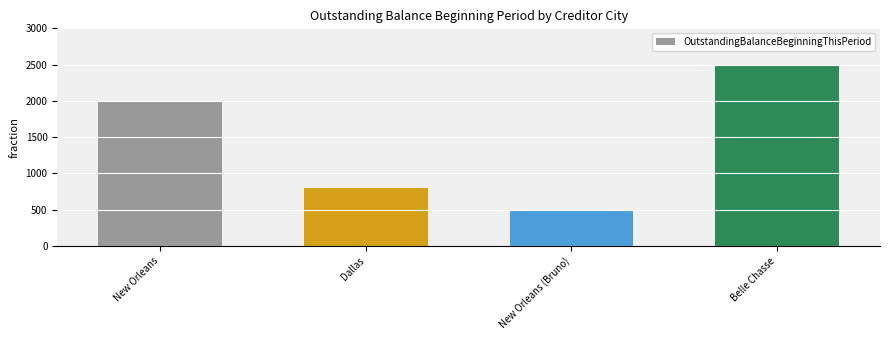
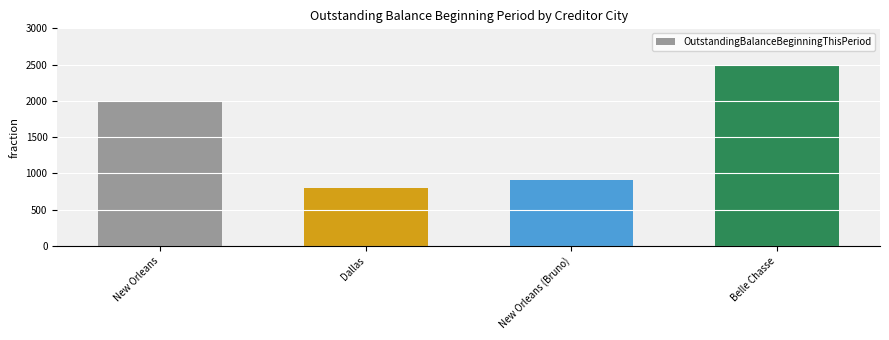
  {
    "New Orleans": 2000,
    "Dallas": 800,
-   "New Orleans (Bruno)": 500,
+   "New Orleans (Bruno)": 900,
    "Belle Chasse": 2500
  }
